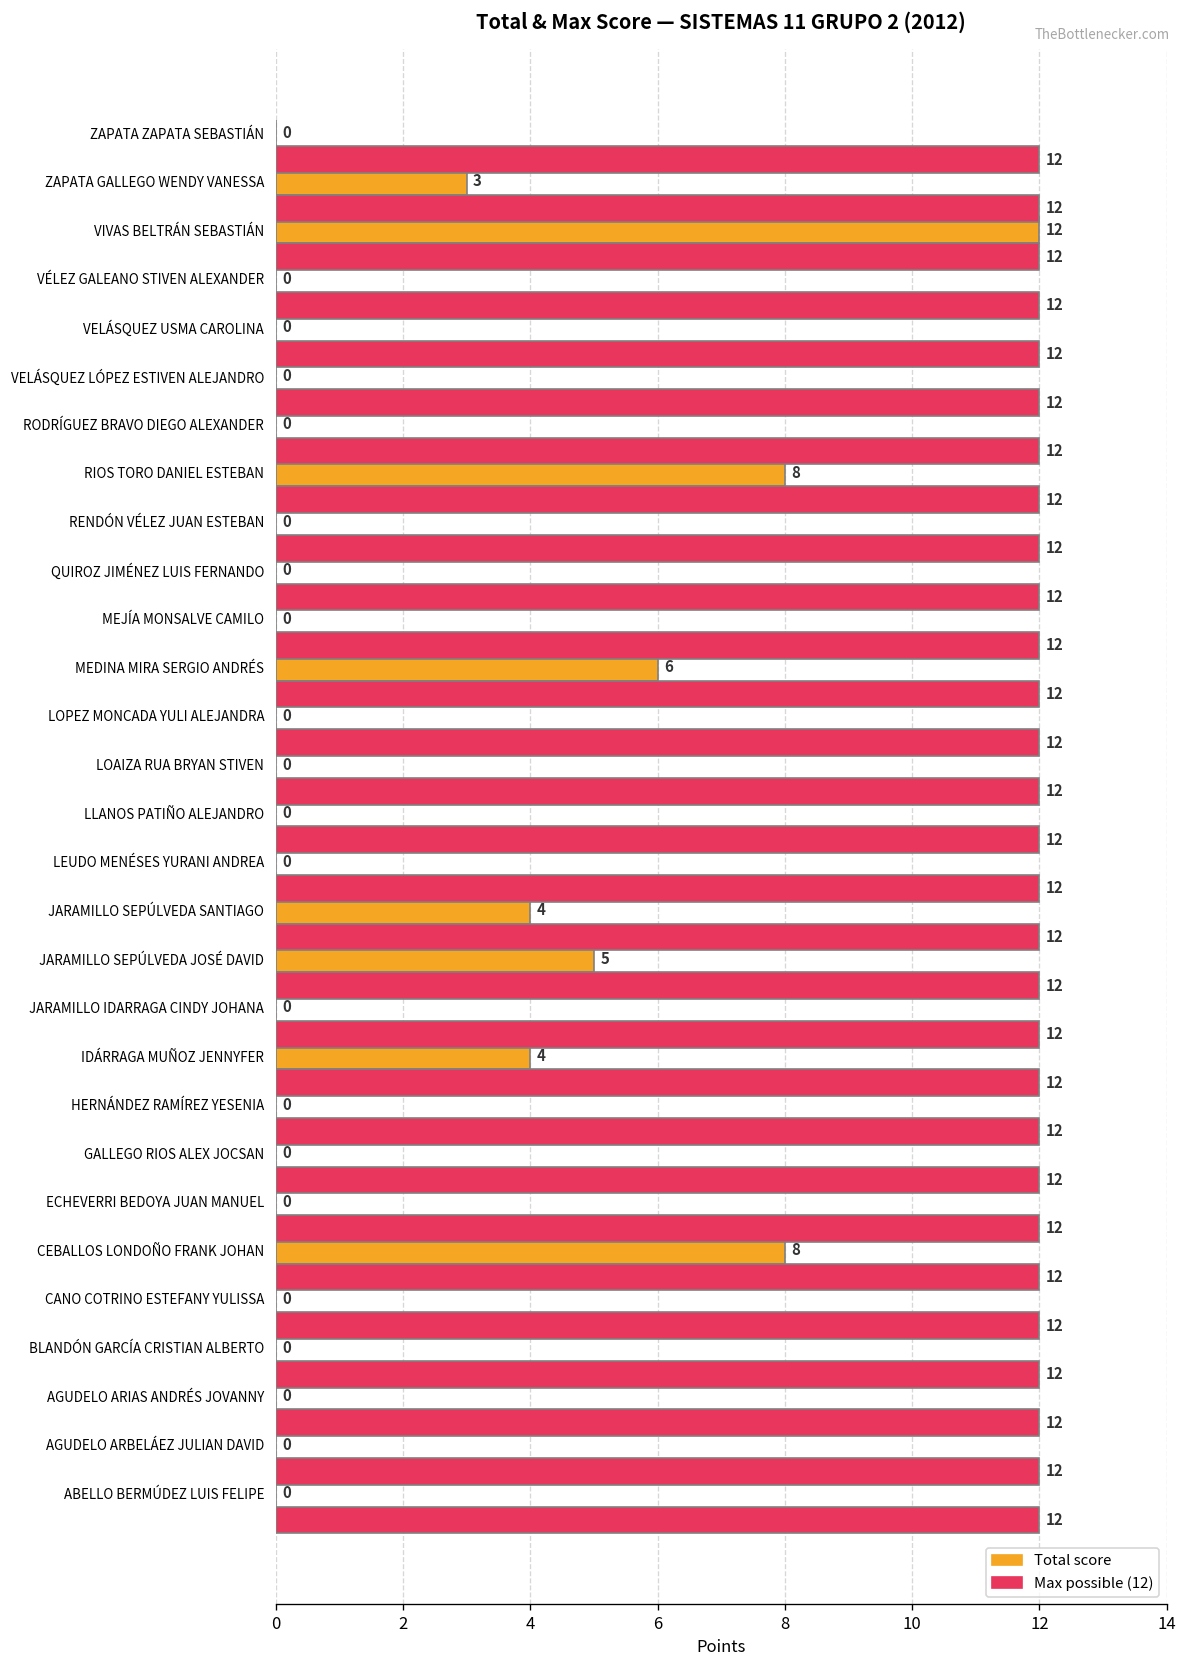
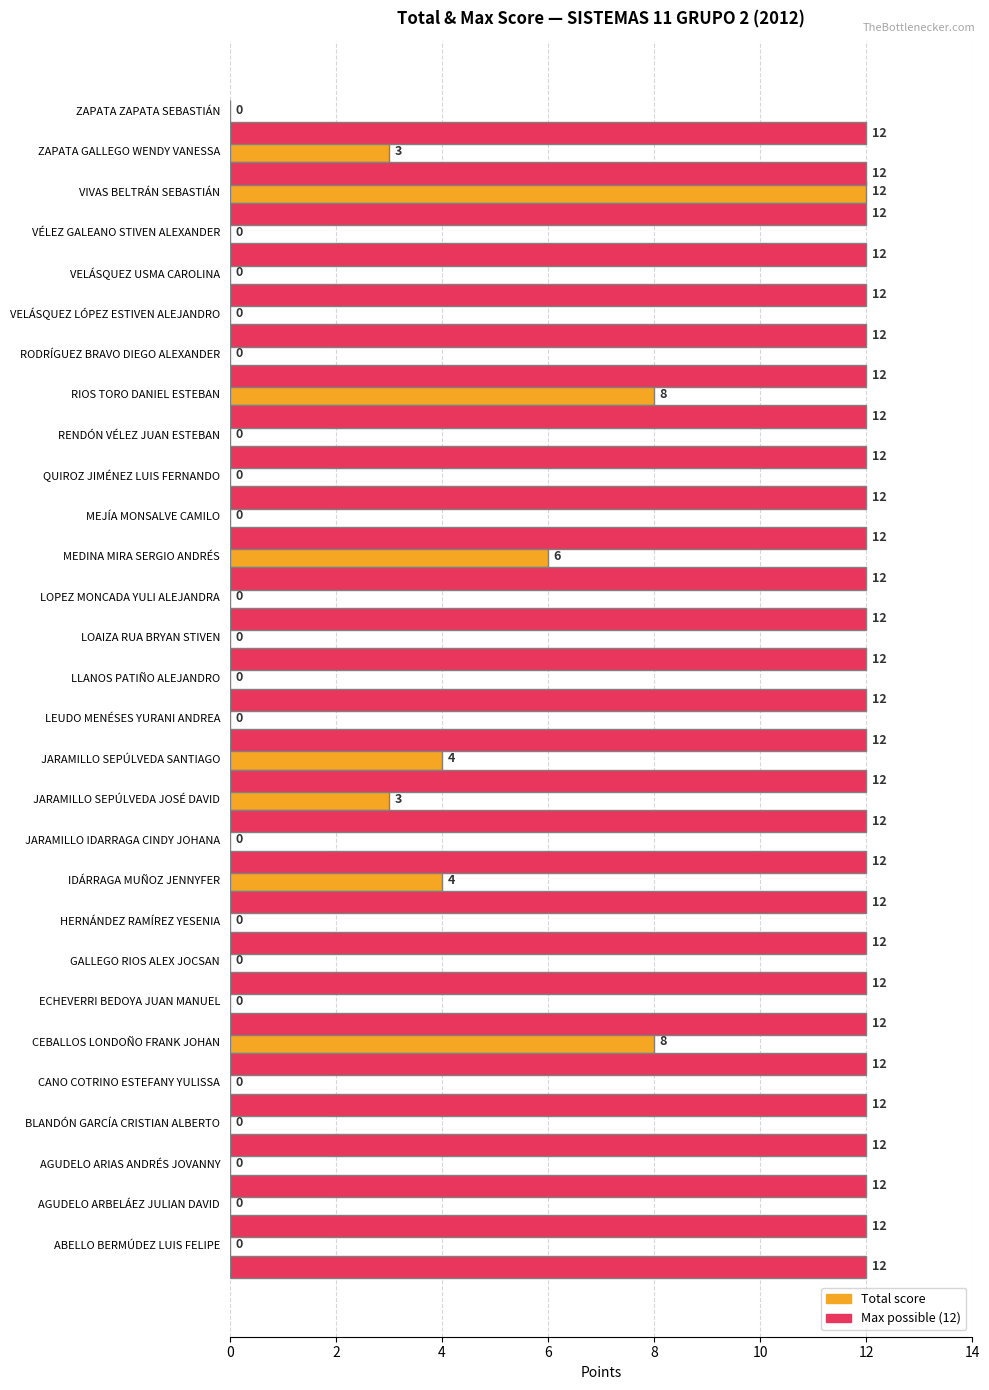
  {
    "Total score": {
      "ZAPATA ZAPATA SEBASTIÁN": 0,
      "ZAPATA GALLEGO WENDY VANESSA": 3,
      "VIVAS BELTRÁN SEBASTIÁN": 12,
      "VÉLEZ GALEANO STIVEN ALEXANDER": 0,
      "VELÁSQUEZ USMA CAROLINA": 0,
      "VELÁSQUEZ LÓPEZ ESTIVEN ALEJANDRO": 0,
      "RODRÍGUEZ BRAVO DIEGO ALEXANDER": 0,
      "RIOS TORO DANIEL ESTEBAN": 8,
      "RENDÓN VÉLEZ JUAN ESTEBAN": 0,
      "QUIROZ JIMÉNEZ LUIS FERNANDO": 0,
      "MEJÍA MONSALVE CAMILO": 0,
      "MEDINA MIRA SERGIO ANDRÉS": 6,
      "LOPEZ MONCADA YULI ALEJANDRA": 0,
      "LOAIZA RUA BRYAN STIVEN": 0,
      "LLANOS PATIÑO ALEJANDRO": 0,
      "LEUDO MENÉSES YURANI ANDREA": 0,
      "JARAMILLO SEPÚLVEDA SANTIAGO": 4,
-     "JARAMILLO SEPÚLVEDA JOSÉ DAVID": 5,
+     "JARAMILLO SEPÚLVEDA JOSÉ DAVID": 3,
      "JARAMILLO IDARRAGA CINDY JOHANA": 0,
      "IDÁRRAGA MUÑOZ JENNYFER": 4,
      "HERNÁNDEZ RAMÍREZ YESENIA": 0,
      "GALLEGO RIOS ALEX JOCSAN": 0,
      "ECHEVERRI BEDOYA JUAN MANUEL": 0,
      "CEBALLOS LONDOÑO FRANK JOHAN": 8,
      "CANO COTRINO ESTEFANY YULISSA": 0,
      "BLANDÓN GARCÍA CRISTIAN ALBERTO": 0,
      "AGUDELO ARIAS ANDRÉS JOVANNY": 0,
      "AGUDELO ARBELÁEZ JULIAN DAVID": 0,
      "ABELLO BERMÚDEZ LUIS FELIPE": 0
    }
  }
